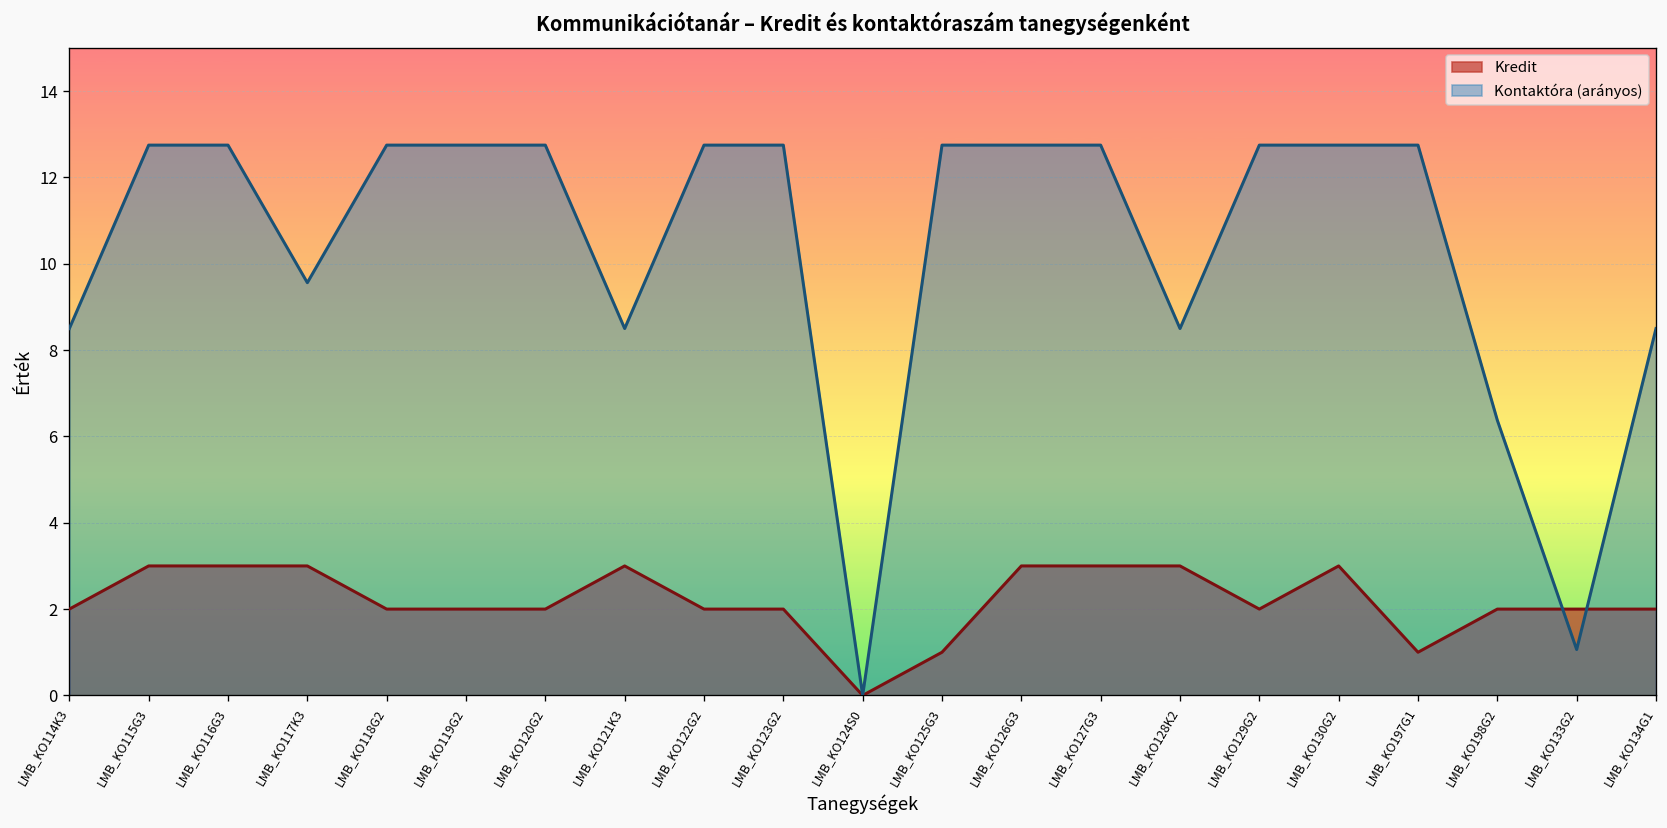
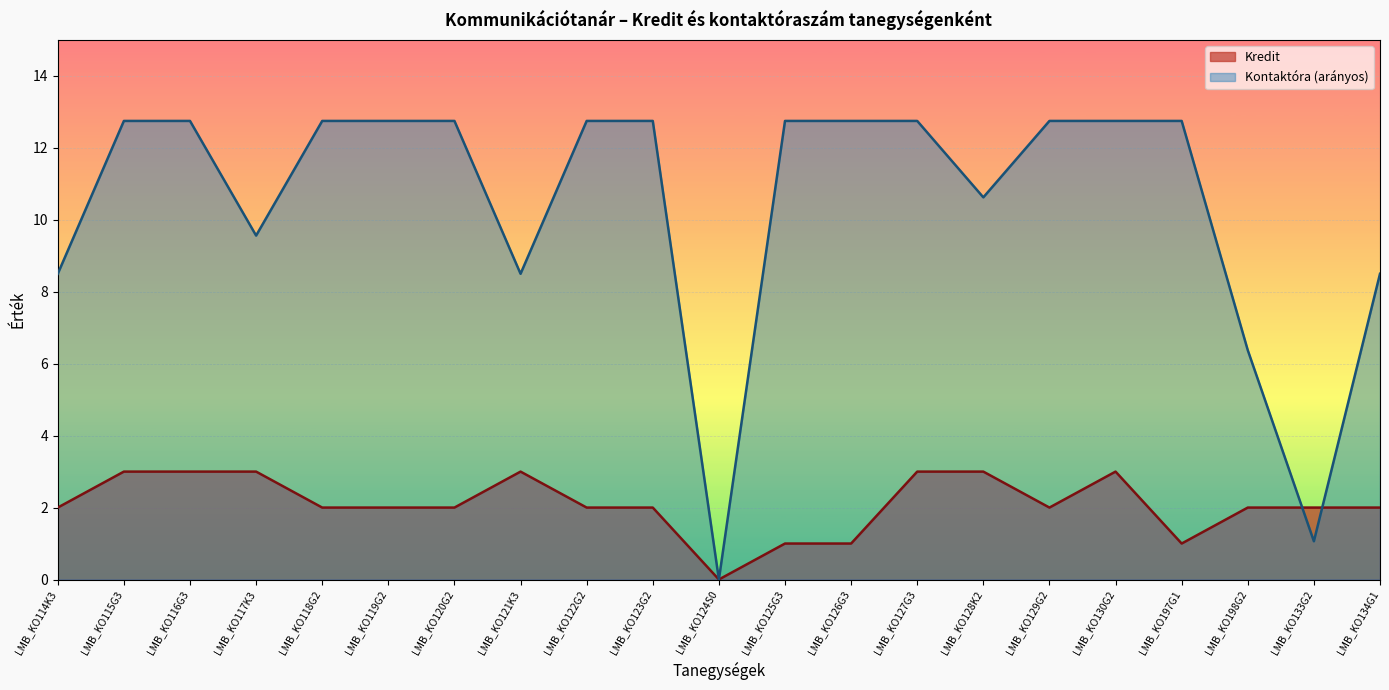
  {
    "Kredit": {
      "LMB_KO114K3": 2,
      "LMB_KO115G3": 3,
      "LMB_KO116G3": 3,
      "LMB_KO117K3": 3,
      "LMB_KO118G2": 2,
      "LMB_KO119G2": 2,
      "LMB_KO120G2": 2,
      "LMB_KO121K3": 3,
      "LMB_KO122G2": 2,
      "LMB_KO123G2": 2,
      "LMB_KO125G3": 1,
-     "LMB_KO126G3": 3,
+     "LMB_KO126G3": 1,
      "LMB_KO127G3": 3,
      "LMB_KO128K2": 3,
      "LMB_KO129G2": 2,
      "LMB_KO130G2": 3,
      "LMB_KO197G1": 1,
      "LMB_KO198G2": 2,
      "LMB_KO133G2": 2,
      "LMB_KO134G1": 2
    },
    "Kontaktóra (arányos)": {
      "LMB_KO114K3": 8.5,
      "LMB_KO115G3": 12.8,
      "LMB_KO116G3": 12.8,
      "LMB_KO117K3": 9.6,
      "LMB_KO118G2": 12.8,
      "LMB_KO119G2": 12.8,
      "LMB_KO120G2": 12.8,
      "LMB_KO121K3": 8.5,
      "LMB_KO122G2": 12.8,
      "LMB_KO123G2": 12.8,
      "LMB_KO125G3": 12.8,
      "LMB_KO126G3": 12.8,
      "LMB_KO127G3": 12.8,
-     "LMB_KO128K2": 8.5,
+     "LMB_KO128K2": 10.6,
      "LMB_KO129G2": 12.8,
      "LMB_KO130G2": 12.8,
      "LMB_KO197G1": 12.8,
      "LMB_KO198G2": 6.4,
      "LMB_KO133G2": 1.1,
      "LMB_KO134G1": 8.5
    }
  }
